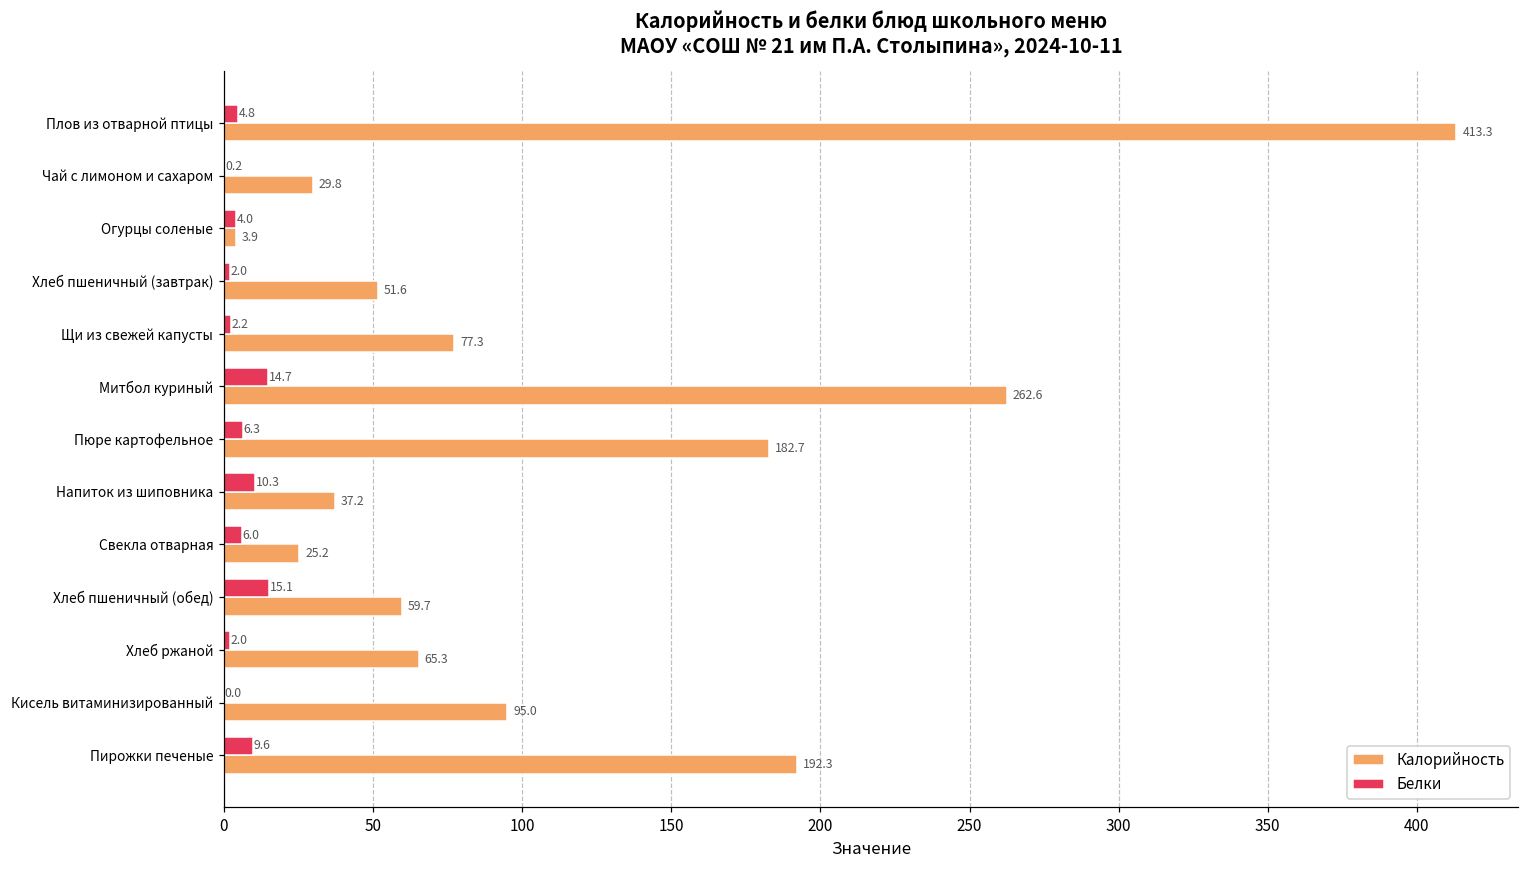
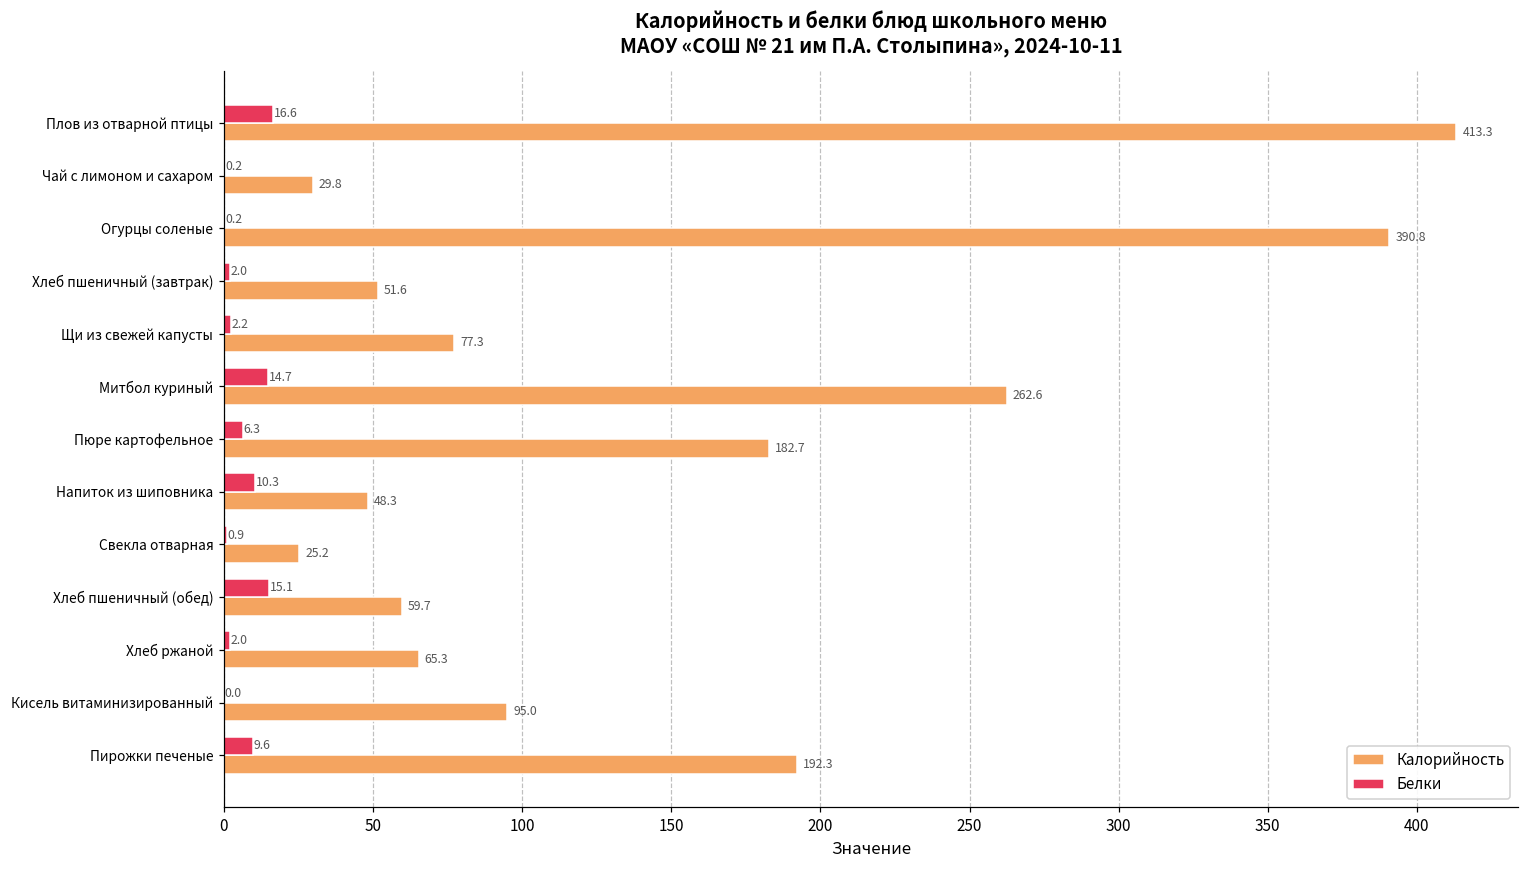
  {
    "Калорийность": {
      "Плов из отварной птицы": 413.3,
      "Чай с лимоном и сахаром": 29.8,
-     "Огурцы соленые": 3.9,
+     "Огурцы соленые": 390.8,
      "Хлеб пшеничный (завтрак)": 51.6,
      "Щи из свежей капусты": 77.3,
      "Митбол куриный": 262.6,
      "Пюре картофельное": 182.7,
-     "Напиток из шиповника": 37.2,
+     "Напиток из шиповника": 48.3,
      "Свекла отварная": 25.2,
      "Хлеб пшеничный (обед)": 59.7,
      "Хлеб ржаной": 65.3,
      "Кисель витаминизированный": 95.0,
      "Пирожки печеные": 192.3
    },
    "Белки": {
-     "Плов из отварной птицы": 4.8,
+     "Плов из отварной птицы": 16.6,
      "Чай с лимоном и сахаром": 0.2,
-     "Огурцы соленые": 4.0,
+     "Огурцы соленые": 0.2,
      "Хлеб пшеничный (завтрак)": 2.0,
      "Щи из свежей капусты": 2.2,
      "Митбол куриный": 14.7,
      "Пюре картофельное": 6.3,
      "Напиток из шиповника": 10.3,
-     "Свекла отварная": 6.0,
+     "Свекла отварная": 0.9,
      "Хлеб пшеничный (обед)": 15.1,
      "Хлеб ржаной": 2.0,
      "Кисель витаминизированный": 0.0,
      "Пирожки печеные": 9.6
    }
  }
